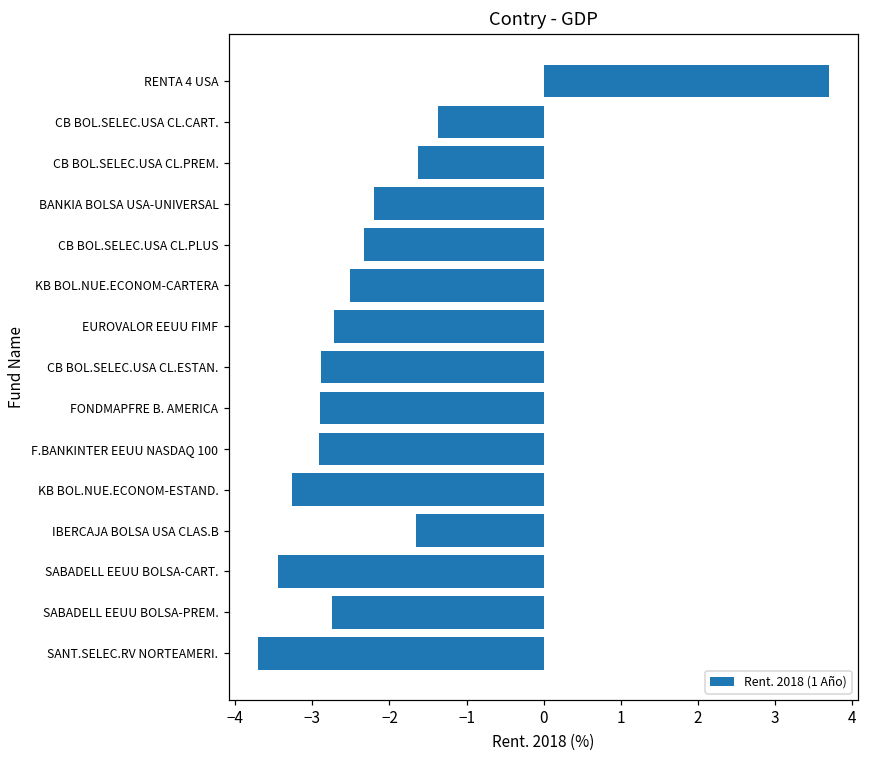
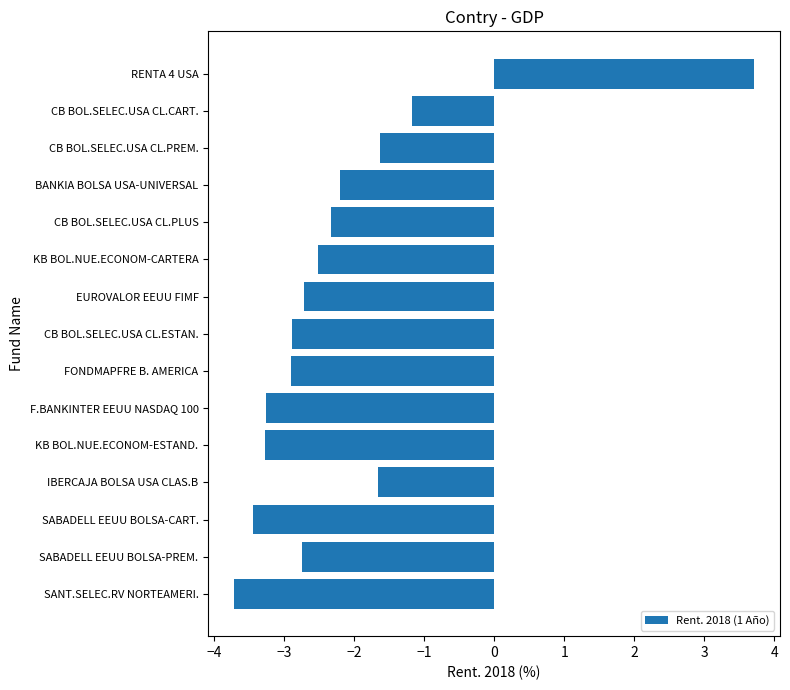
  {
    "RENTA 4 USA": 3.7,
-   "CB BOL.SELEC.USA CL.CART.": -1.4,
+   "CB BOL.SELEC.USA CL.CART.": -1.2,
    "CB BOL.SELEC.USA CL.PREM.": -1.6,
    "BANKIA BOLSA USA-UNIVERSAL": -2.2,
    "CB BOL.SELEC.USA CL.PLUS": -2.3,
    "KB BOL.NUE.ECONOM-CARTERA": -2.5,
    "EUROVALOR EEUU FIMF": -2.7,
    "CB BOL.SELEC.USA CL.ESTAN.": -2.9,
    "FONDMAPFRE B. AMERICA": -2.9,
-   "F.BANKINTER EEUU NASDAQ 100": -2.9,
+   "F.BANKINTER EEUU NASDAQ 100": -3.3,
    "KB BOL.NUE.ECONOM-ESTAND.": -3.3,
    "IBERCAJA BOLSA USA CLAS.B": -1.7,
    "SABADELL EEUU BOLSA-CART.": -3.4,
    "SABADELL EEUU BOLSA-PREM.": -2.8,
    "SANT.SELEC.RV NORTEAMERI.": -3.7
  }
